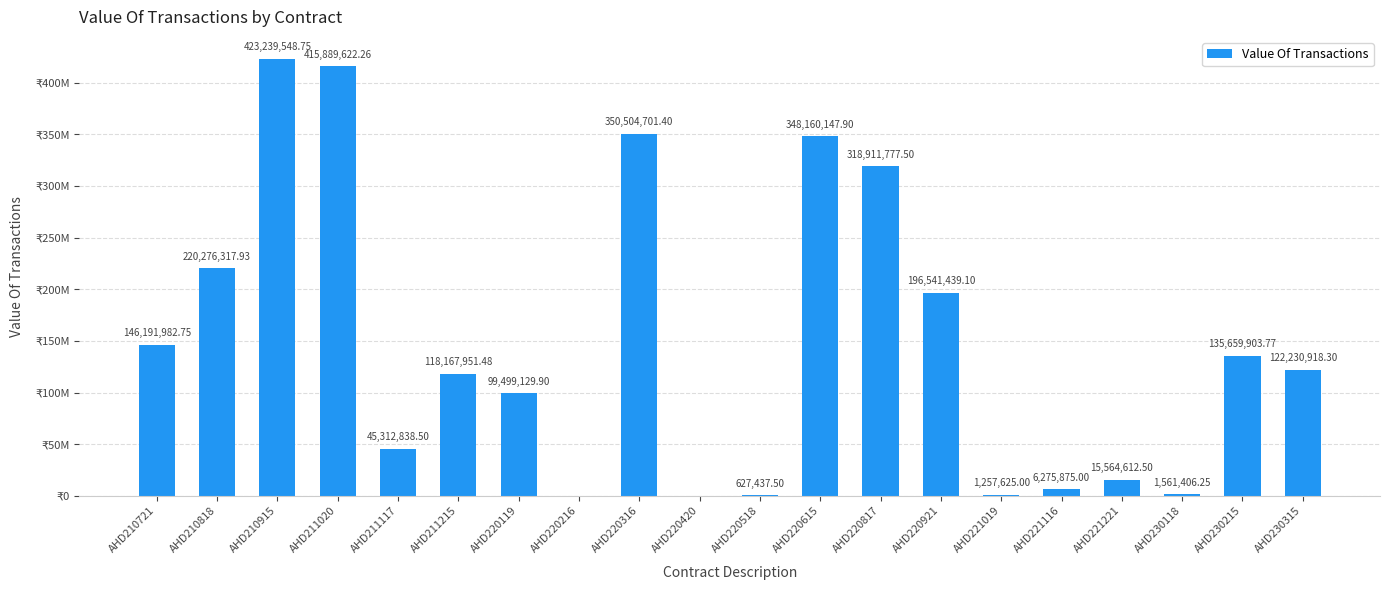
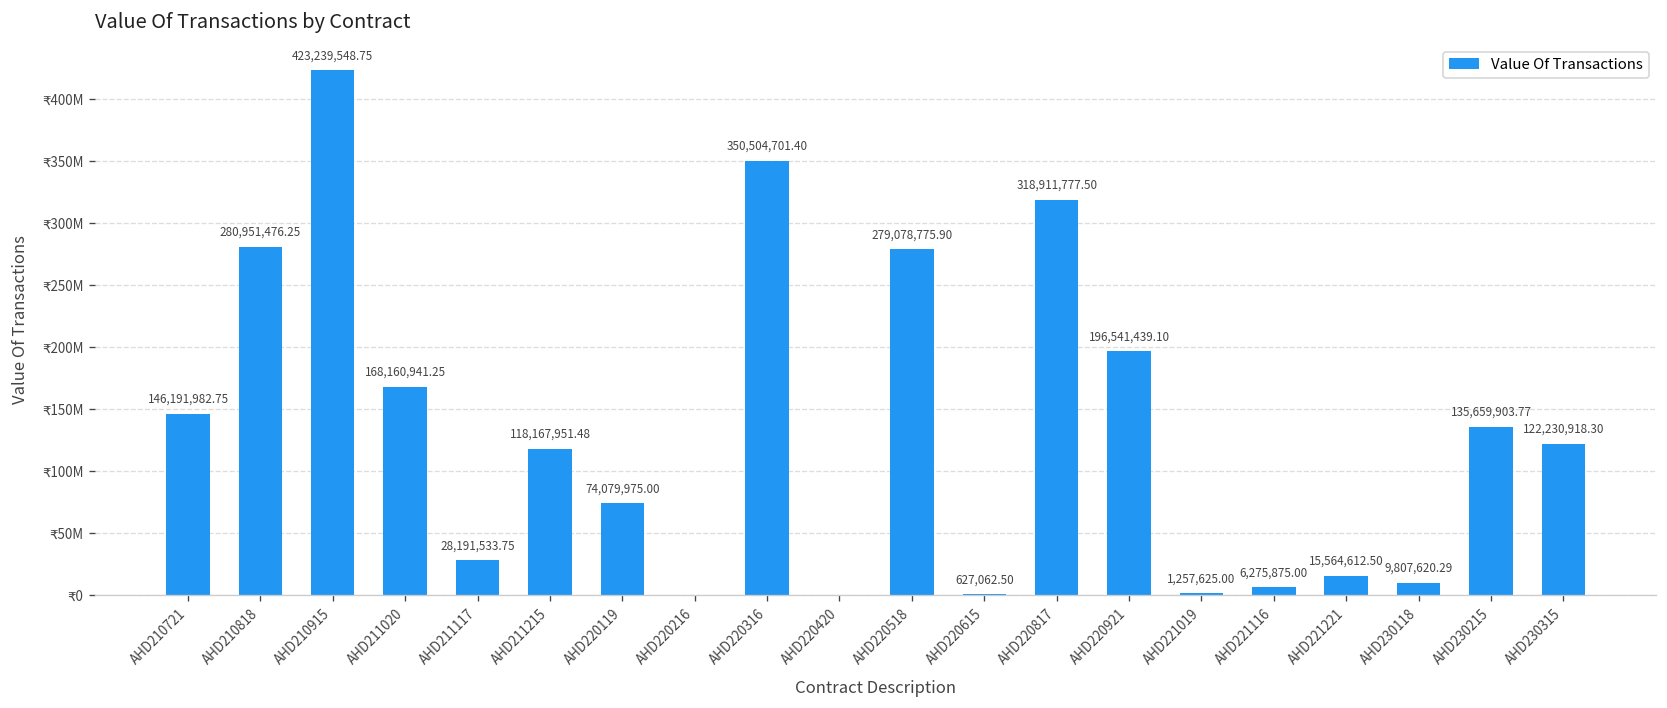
  {
    "AHD210721": "146,191,982.75",
-   "AHD210818": "220,276,317.93",
+   "AHD210818": "280,951,476.25",
    "AHD210915": "423,239,548.75",
-   "AHD211020": "415,889,622.26",
-   "AHD211117": "45,312,838.50",
+   "AHD211020": "168,160,941.25",
+   "AHD211117": "28,191,533.75",
    "AHD211215": "118,167,951.48",
-   "AHD220119": "99,499,129.90",
+   "AHD220119": "74,079,975.00",
    "AHD220316": "350,504,701.40",
-   "AHD220518": "627,437.50",
-   "AHD220615": "348,160,147.90",
+   "AHD220518": "279,078,775.90",
+   "AHD220615": "627,062.50",
    "AHD220817": "318,911,777.50",
    "AHD220921": "196,541,439.10",
    "AHD221019": "1,257,625.00",
    "AHD221116": "6,275,875.00",
    "AHD221221": "15,564,612.50",
-   "AHD230118": "1,561,406.25",
+   "AHD230118": "9,807,620.29",
    "AHD230215": "135,659,903.77",
    "AHD230315": "122,230,918.30"
  }
